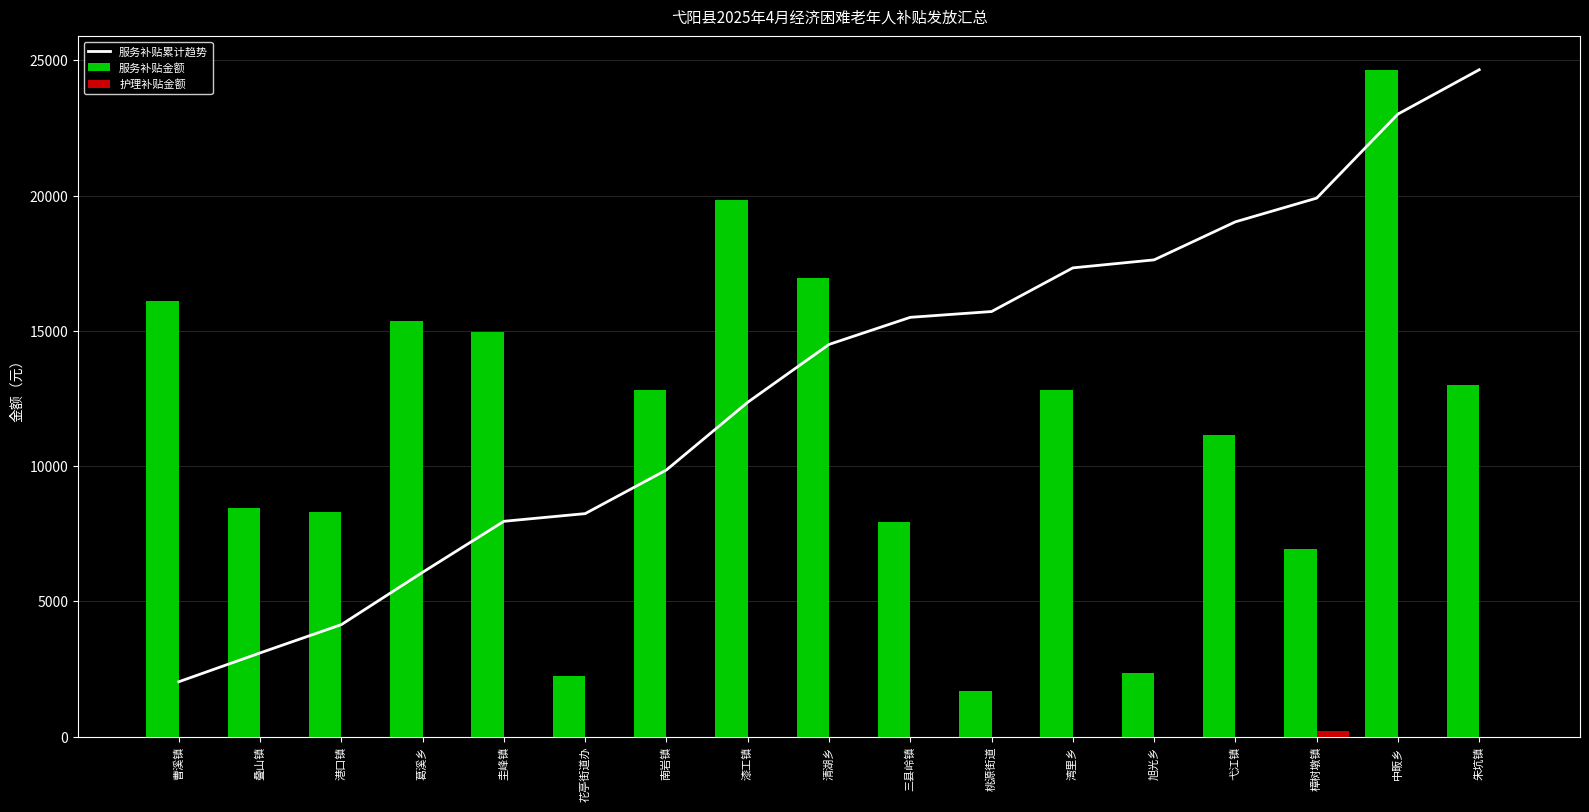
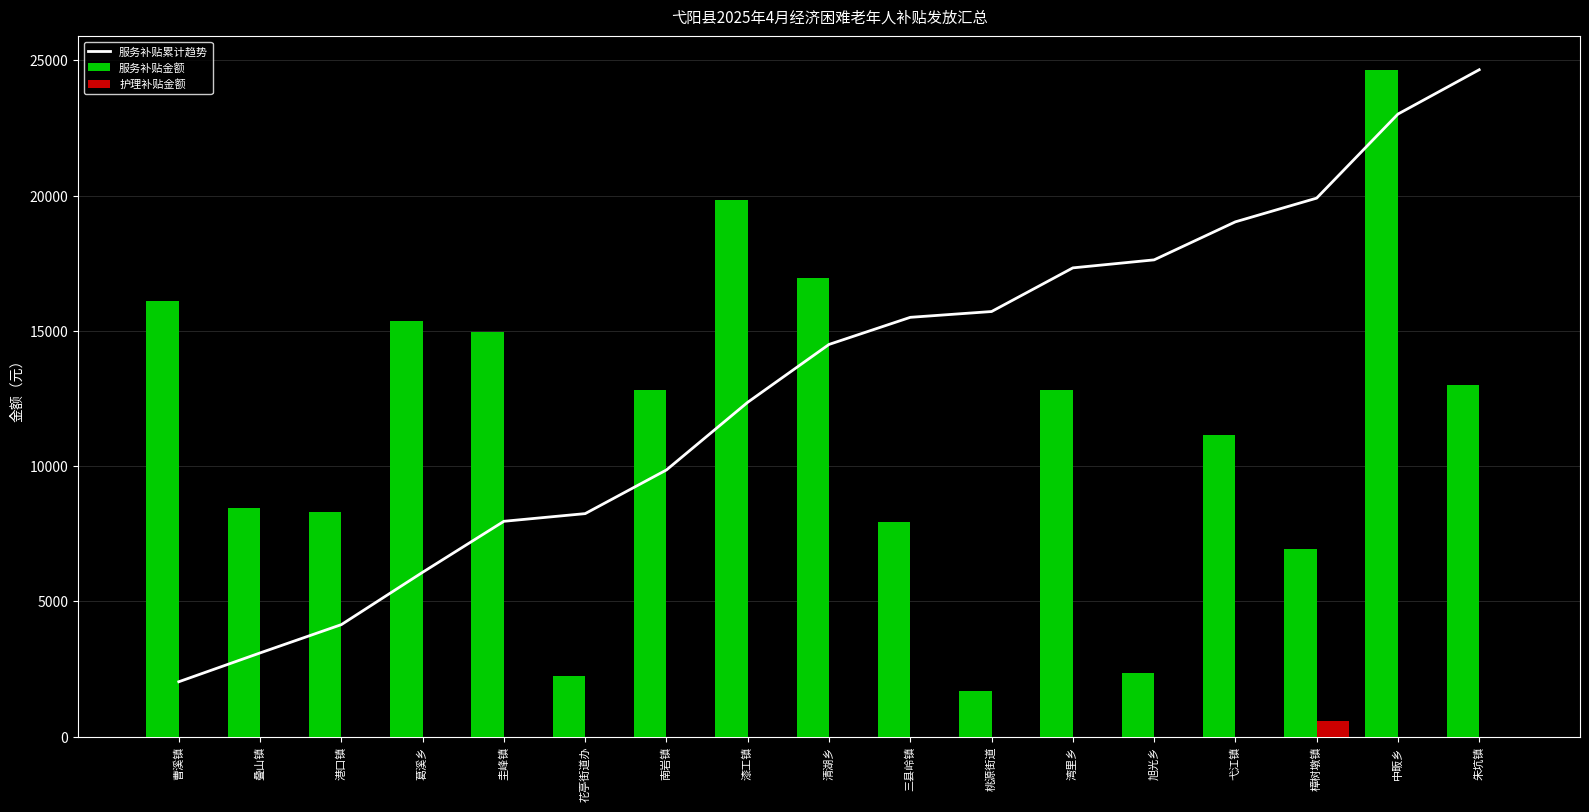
  {
    "服务补贴金额": {
      "曹溪镇": 16100,
      "叠山镇": 8500,
      "港口镇": 8300,
      "葛溪乡": 15400,
      "圭峰镇": 15000,
      "花亭街道办": 2300,
      "南岩镇": 12800,
      "漆工镇": 19900,
      "清湖乡": 17000,
      "三县岭镇": 8000,
      "桃源街道": 1700,
      "湾里乡": 12800,
      "旭光乡": 2400,
      "弋江镇": 11200,
      "樟树墩镇": 7000,
      "中畈乡": 24700,
      "朱坑镇": 13000
    },
    "服务补贴累计趋势": {
      "曹溪镇": 2000,
      "叠山镇": 3100,
      "港口镇": 4100,
      "葛溪乡": 6100,
      "圭峰镇": 8000,
      "花亭街道办": 8200,
      "南岩镇": 9900,
      "漆工镇": 12400,
      "清湖乡": 14500,
      "三县岭镇": 15500,
      "桃源街道": 15700,
      "湾里乡": 17300,
      "旭光乡": 17600,
      "弋江镇": 19000,
      "樟树墩镇": 19900,
      "中畈乡": 23000,
      "朱坑镇": 24700
    },
    "护理补贴金额": {
      "曹溪镇": 0,
      "叠山镇": 0,
      "港口镇": 0,
      "葛溪乡": 0,
      "圭峰镇": 0,
      "花亭街道办": 0,
      "南岩镇": 0,
      "漆工镇": 0,
      "清湖乡": 0,
      "三县岭镇": 0,
      "桃源街道": 0,
      "湾里乡": 0,
      "旭光乡": 0,
      "弋江镇": 0,
-     "樟树墩镇": 200,
+     "樟树墩镇": 600,
      "中畈乡": 0,
      "朱坑镇": 0
    }
  }
